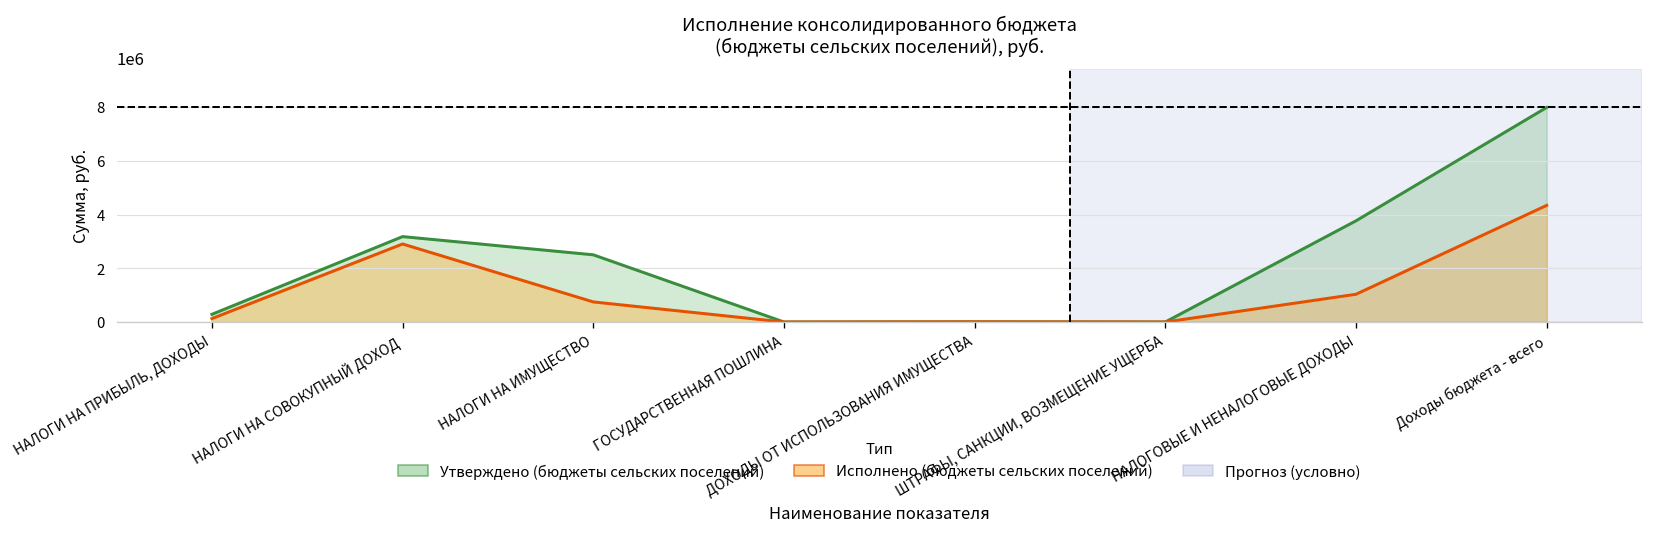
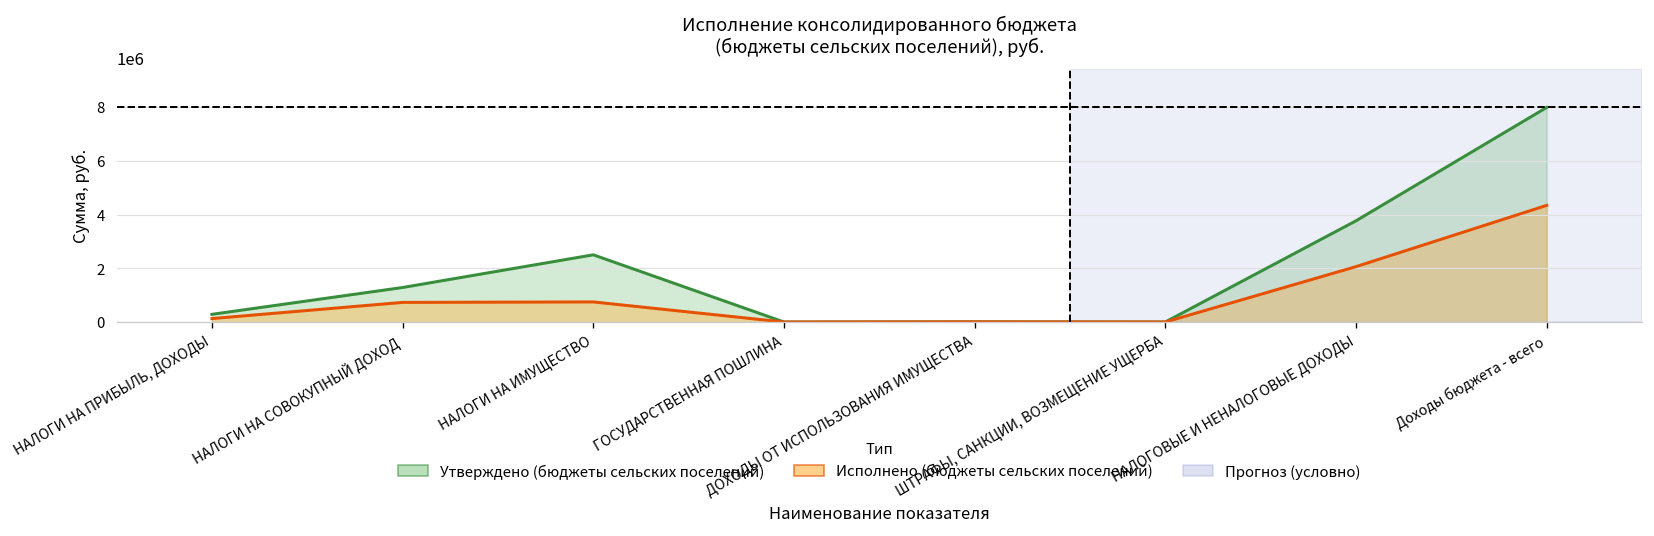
  {
    "Утверждено (бюджеты сельских поселений)": {
      "НАЛОГИ НА ПРИБЫЛЬ, ДОХОДЫ": 300000,
-     "НАЛОГИ НА СОВОКУПНЫЙ ДОХОД": 3200000,
+     "НАЛОГИ НА СОВОКУПНЫЙ ДОХОД": 1300000,
      "НАЛОГИ НА ИМУЩЕСТВО": 2500000,
      "НАЛОГОВЫЕ И НЕНАЛОГОВЫЕ ДОХОДЫ": 3800000,
      "Доходы бюджета - всего": 8000000
    },
    "Исполнено (бюджеты сельских поселений)": {
      "НАЛОГИ НА ПРИБЫЛЬ, ДОХОДЫ": 100000,
-     "НАЛОГИ НА СОВОКУПНЫЙ ДОХОД": 2900000,
+     "НАЛОГИ НА СОВОКУПНЫЙ ДОХОД": 700000,
      "НАЛОГИ НА ИМУЩЕСТВО": 700000,
-     "НАЛОГОВЫЕ И НЕНАЛОГОВЫЕ ДОХОДЫ": 1000000,
+     "НАЛОГОВЫЕ И НЕНАЛОГОВЫЕ ДОХОДЫ": 2100000,
      "Доходы бюджета - всего": 4300000
    }
  }
